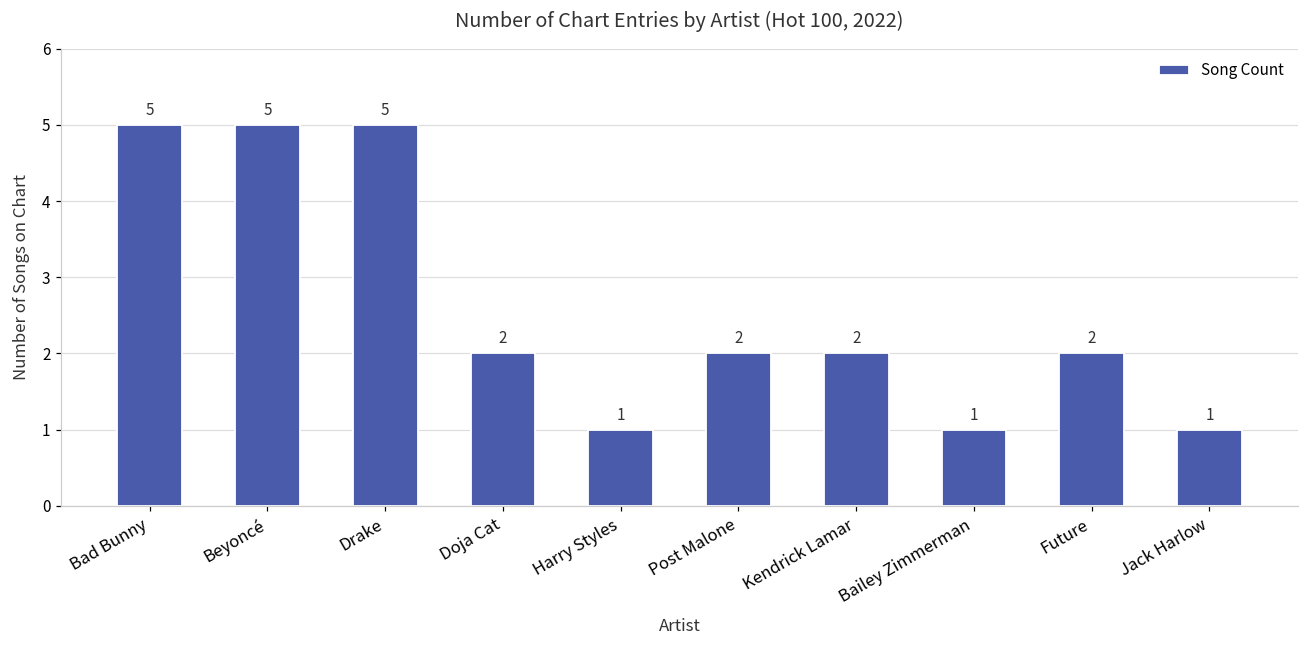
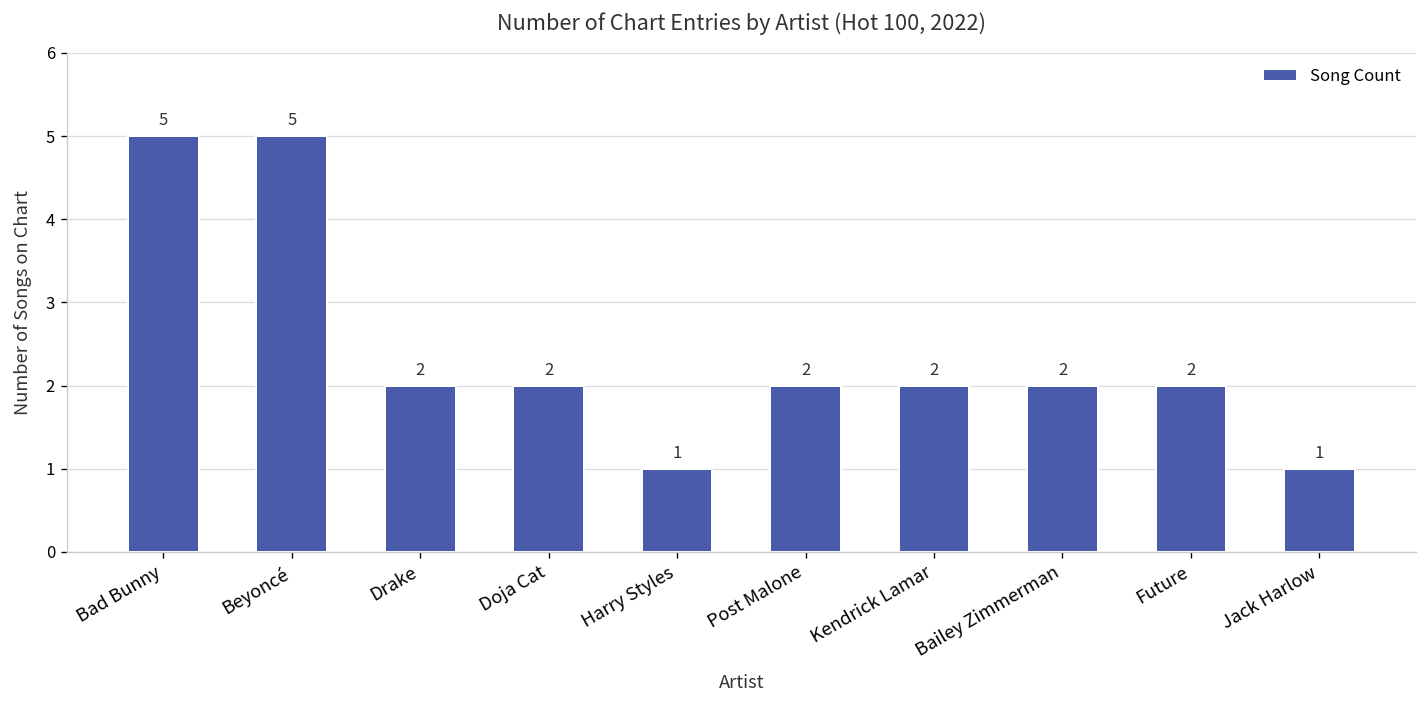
  {
    "Bad Bunny": 5,
    "Beyoncé": 5,
-   "Drake": 5,
+   "Drake": 2,
    "Doja Cat": 2,
    "Harry Styles": 1,
    "Post Malone": 2,
    "Kendrick Lamar": 2,
-   "Bailey Zimmerman": 1,
+   "Bailey Zimmerman": 2,
    "Future": 2,
    "Jack Harlow": 1
  }
